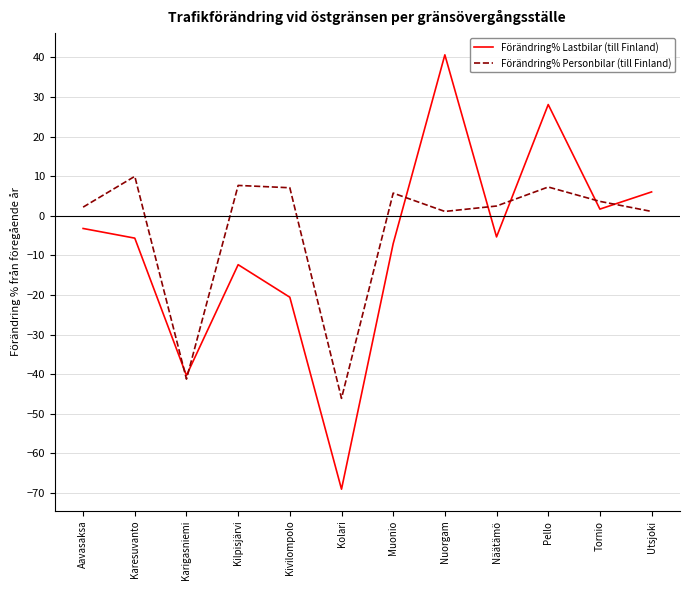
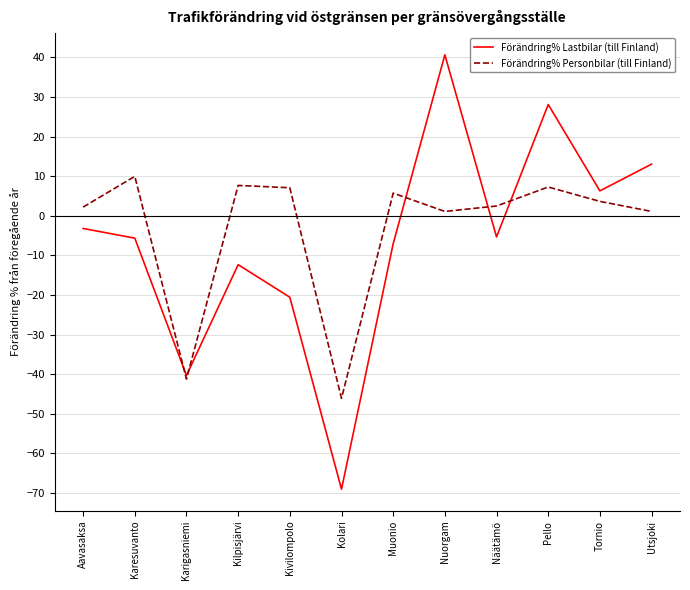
  {
    "Förändring% Lastbilar (till Finland)": {
      "Aavasaksa": -3,
      "Karesuvanto": -6,
      "Karigasniemi": -40,
      "Kilpisjärvi": -12,
      "Kivilompolo": -21,
      "Kolari": -69,
      "Muonio": -7,
      "Nuorgam": 41,
      "Näätämö": -5,
      "Pello": 28,
-     "Tornio": 2,
-     "Utsjoki": 6
+     "Tornio": 6,
+     "Utsjoki": 13
    },
    "Förändring% Personbilar (till Finland)": {
      "Aavasaksa": 2,
      "Karesuvanto": 10,
      "Karigasniemi": -41,
      "Kilpisjärvi": 8,
      "Kivilompolo": 7,
      "Kolari": -46,
      "Muonio": 6,
      "Nuorgam": 1,
      "Näätämö": 2,
      "Pello": 7,
      "Tornio": 4,
      "Utsjoki": 1
    }
  }
